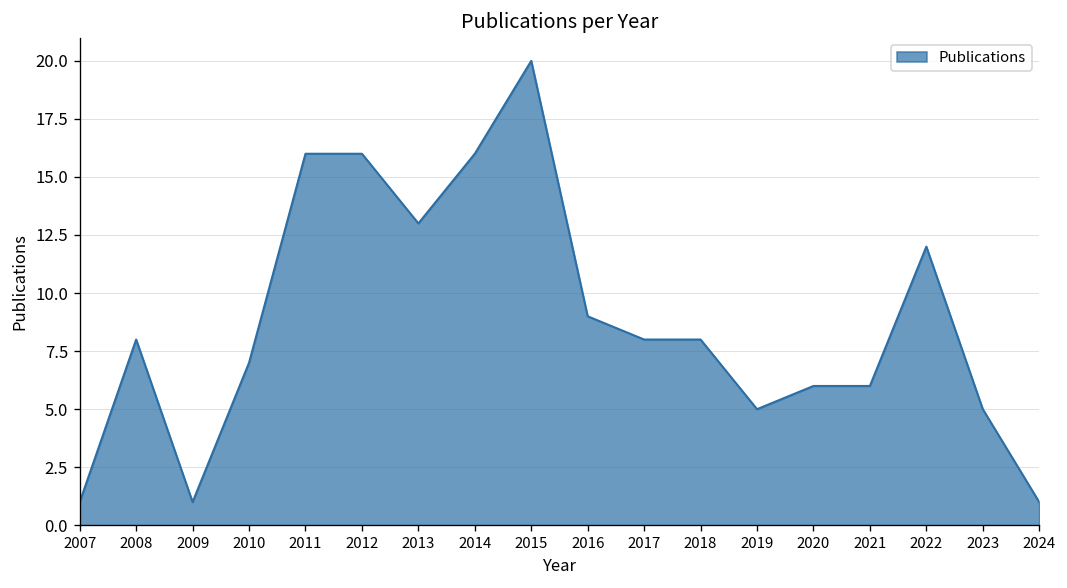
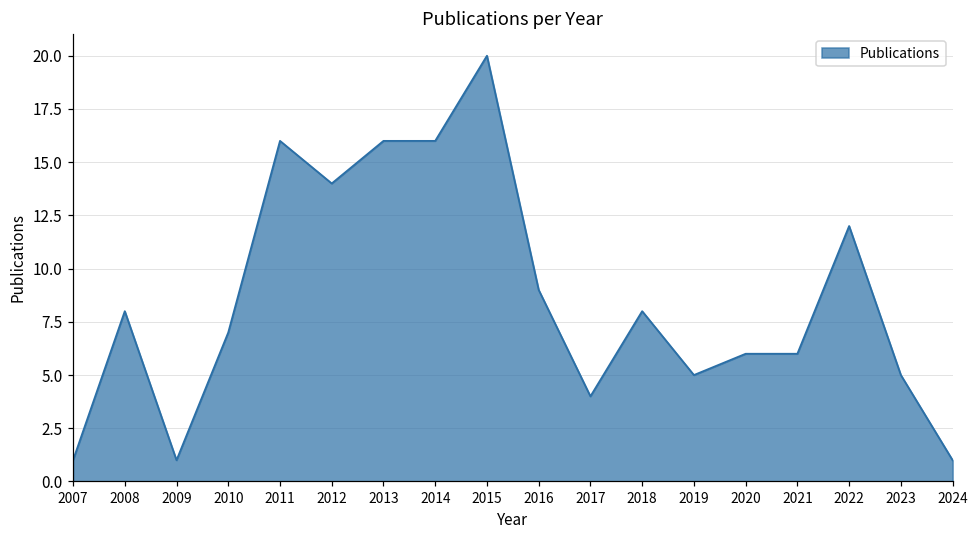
  {
    "2007": 1,
    "2008": 8,
    "2009": 1,
    "2010": 7,
    "2011": 16,
-   "2012": 16,
-   "2013": 13,
+   "2012": 14,
+   "2013": 16,
    "2014": 16,
    "2015": 20,
    "2016": 9,
-   "2017": 8,
+   "2017": 4,
    "2018": 8,
    "2019": 5,
    "2020": 6,
    "2021": 6,
    "2022": 12,
    "2023": 5,
    "2024": 1
  }
